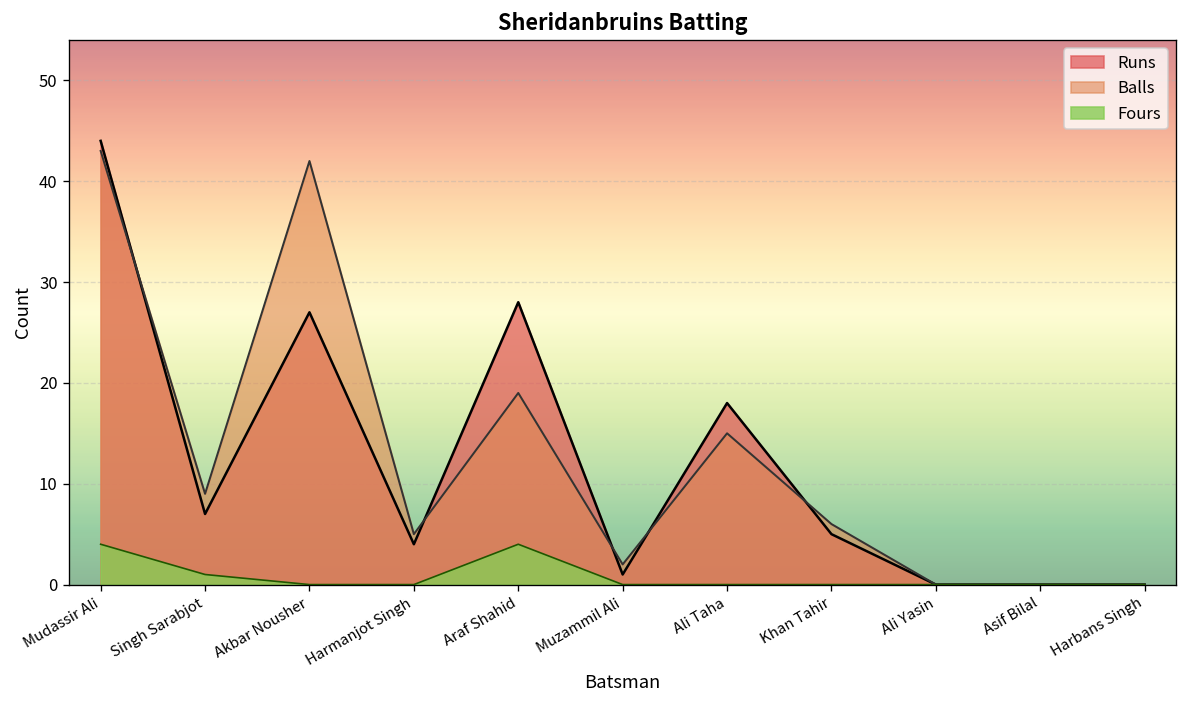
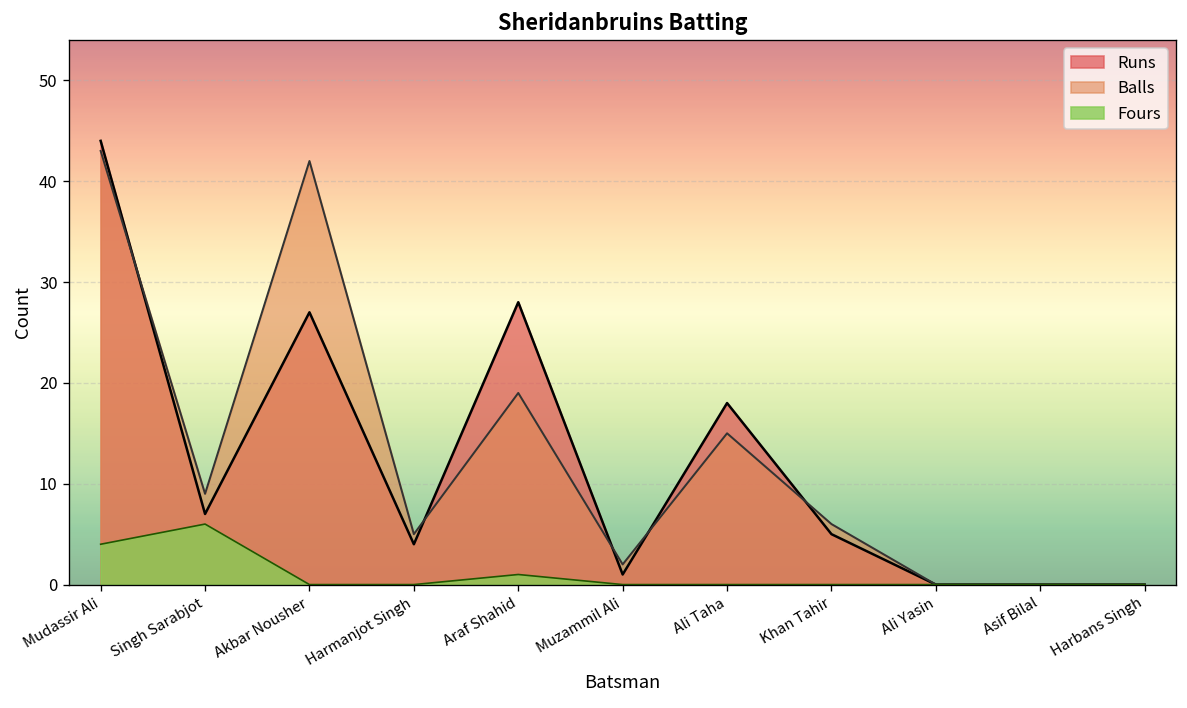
  {
    "Fours": {
      "Mudassir Ali": 4,
-     "Singh Sarabjot": 1,
+     "Singh Sarabjot": 6,
      "Akbar Nousher": 0,
      "Harmanjot Singh": 0,
-     "Araf Shahid": 4,
+     "Araf Shahid": 1,
      "Muzammil Ali": 0,
      "Ali Taha": 0,
      "Khan Tahir": 0
    }
  }
